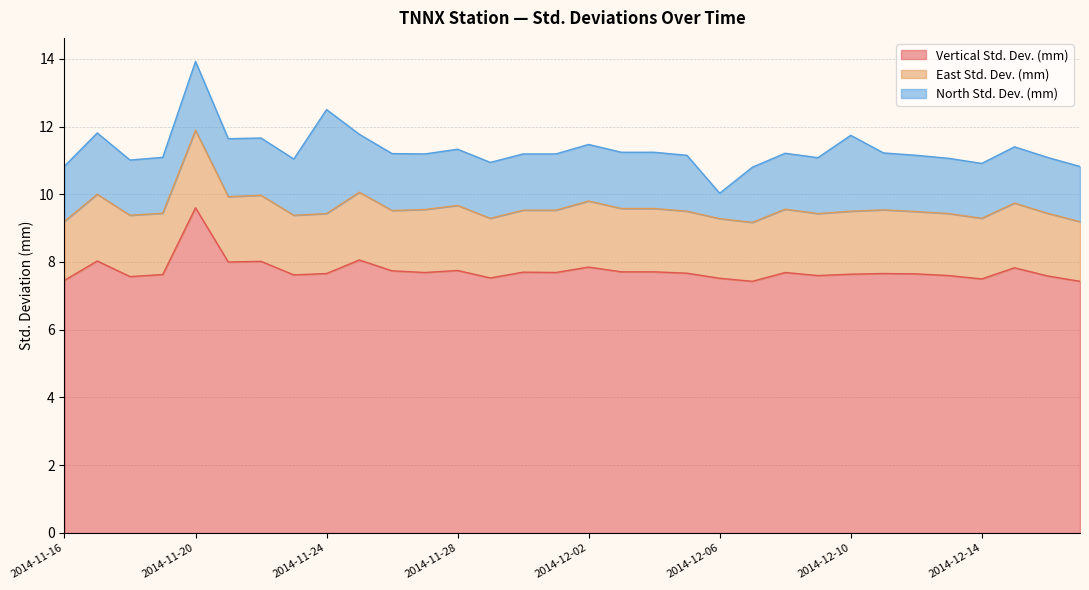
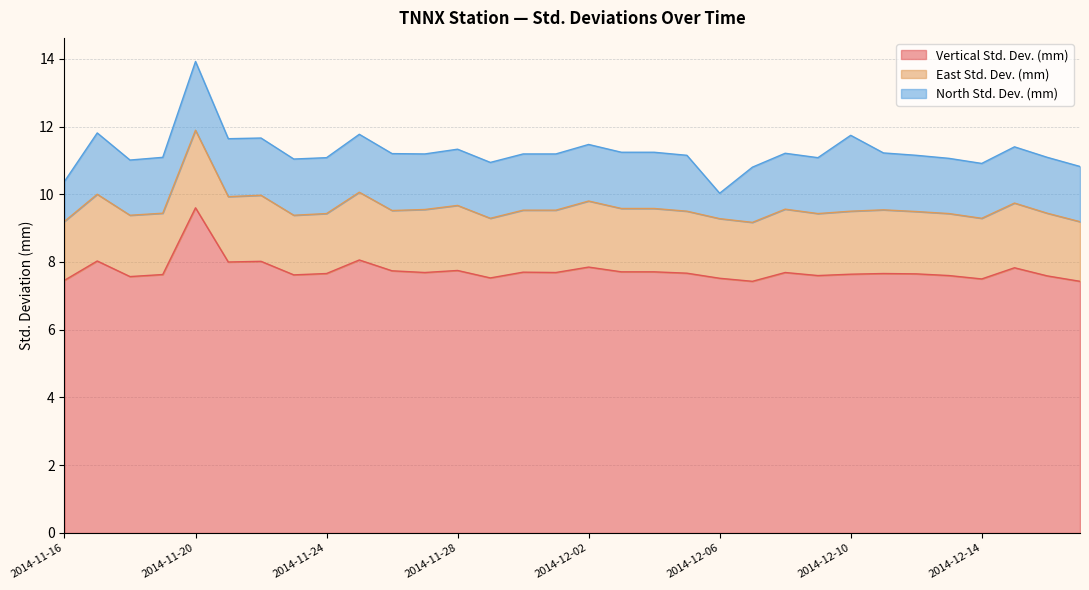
  {
    "North Std. Dev. (mm)": {
-     "2014-11-16": 1.6,
+     "2014-11-16": 1.2,
      "2014-11-20": 2.0,
-     "2014-11-24": 3.1,
+     "2014-11-24": 1.7,
      "2014-11-28": 1.7,
      "2014-12-02": 1.7,
      "2014-12-06": 0.8,
      "2014-12-10": 2.2,
      "2014-12-14": 1.6
    }
  }
